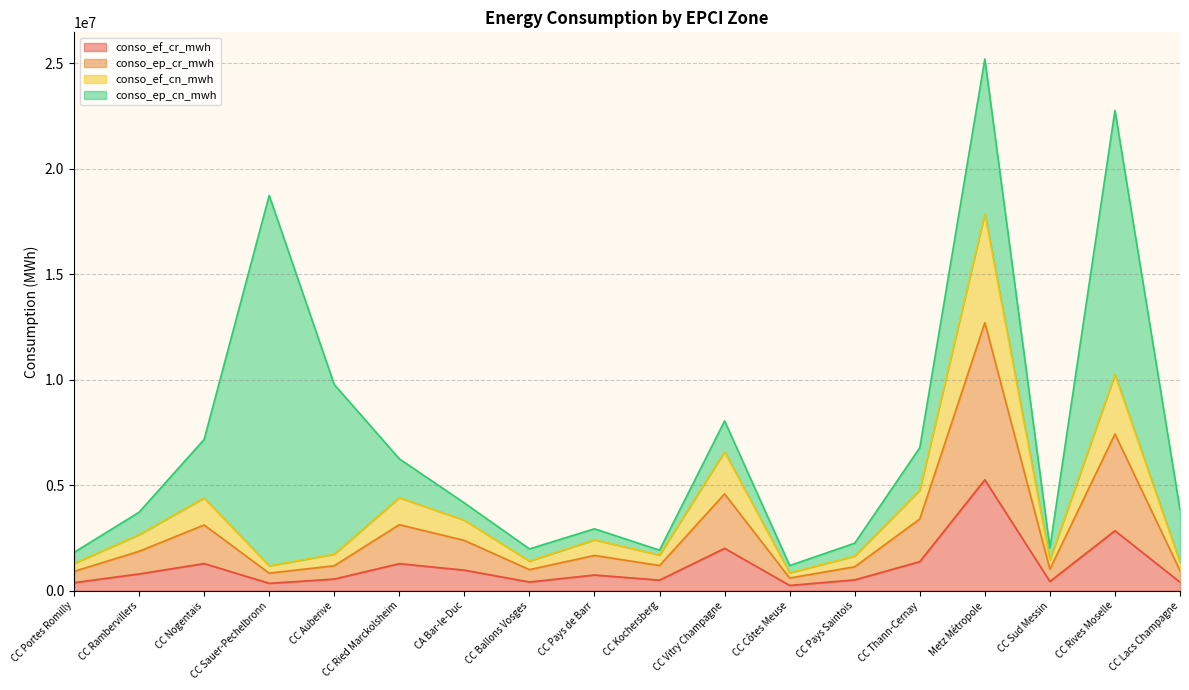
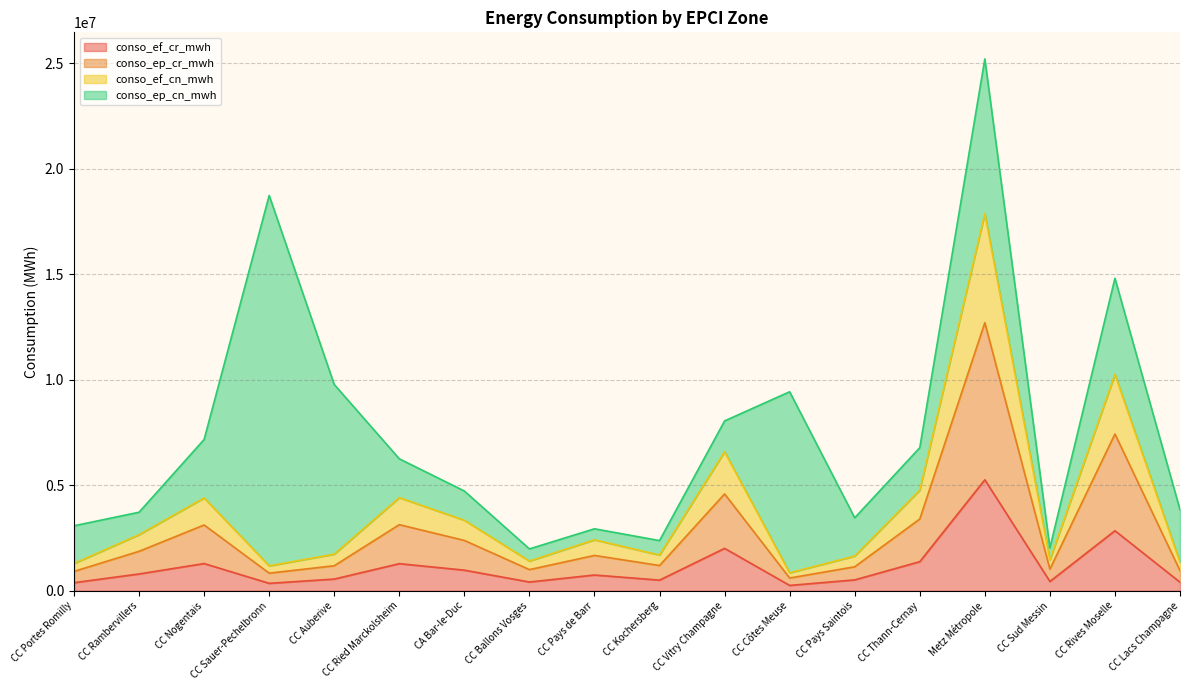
  {
    "conso_ep_cn_mwh": {
-     "CC Portes Romilly": 500000,
+     "CC Portes Romilly": 1800000,
      "CC Rambervillers": 1100000,
      "CC Nogentais": 2800000,
      "CC Sauer-Pechelbronn": 17600000,
      "CC Auberive": 8000000,
      "CC Ried Marckolsheim": 1800000,
-     "CA Bar-le-Duc": 800000,
+     "CA Bar-le-Duc": 1400000,
      "CC Ballons Vosges": 600000,
      "CC Pays de Barr": 500000,
-     "CC Kochersberg": 200000,
+     "CC Kochersberg": 700000,
      "CC Vitry Champagne": 1500000,
-     "CC Côtes Meuse": 300000,
-     "CC Pays Saintois": 600000,
+     "CC Côtes Meuse": 8600000,
+     "CC Pays Saintois": 1800000,
      "CC Thann-Cernay": 2000000,
      "Metz Métropole": 7300000,
      "CC Sud Messin": 600000,
-     "CC Rives Moselle": 12500000,
+     "CC Rives Moselle": 4600000,
      "CC Lacs Champagne": 2500000
    }
  }
